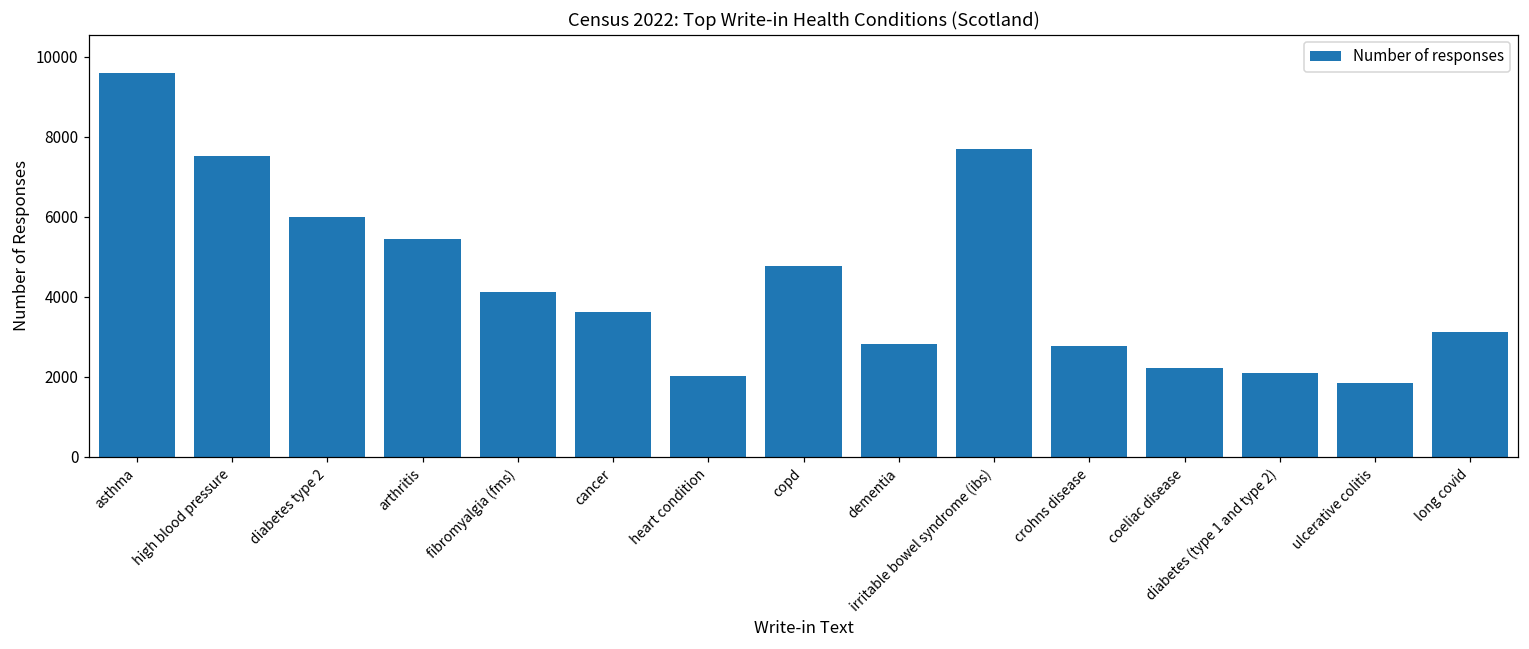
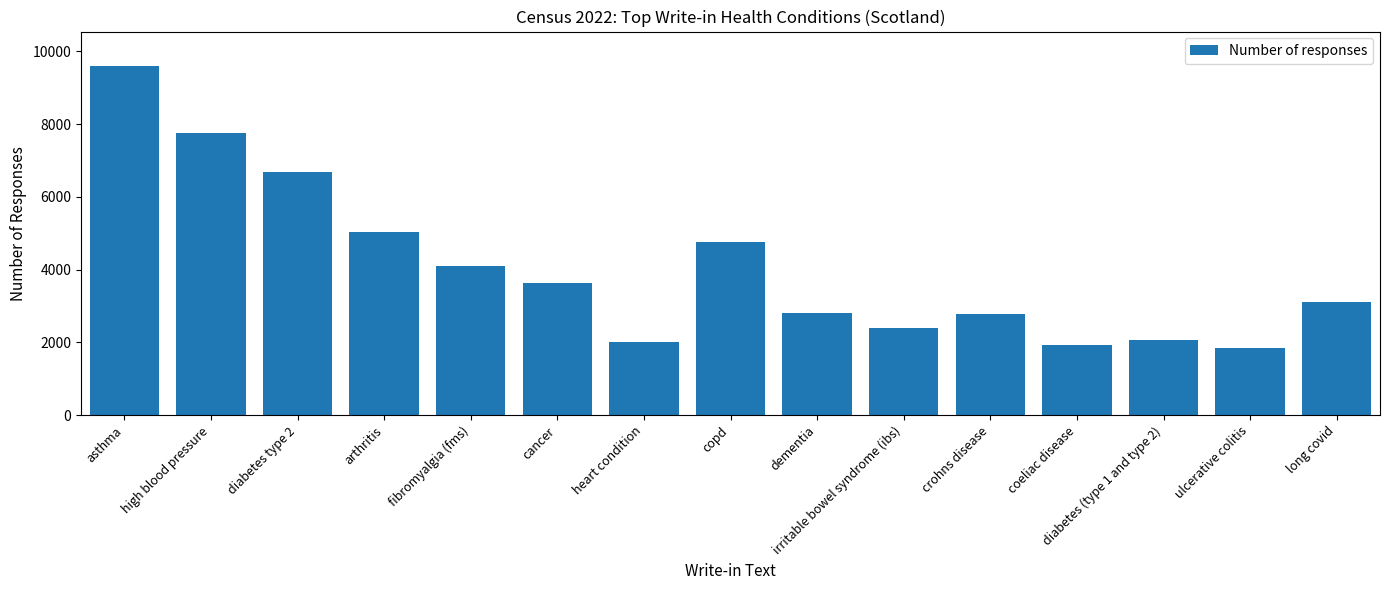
  {
    "asthma": 9600,
-   "high blood pressure": 7500,
-   "diabetes type 2": 6000,
-   "arthritis": 5400,
+   "high blood pressure": 7800,
+   "diabetes type 2": 6700,
+   "arthritis": 5000,
    "fibromyalgia (fms)": 4100,
    "cancer": 3600,
    "heart condition": 2000,
    "copd": 4800,
    "dementia": 2800,
-   "irritable bowel syndrome (ibs)": 7700,
+   "irritable bowel syndrome (ibs)": 2400,
    "crohns disease": 2800,
-   "coeliac disease": 2200,
+   "coeliac disease": 1900,
    "diabetes (type 1 and type 2)": 2100,
    "ulcerative colitis": 1800,
    "long covid": 3100
  }
